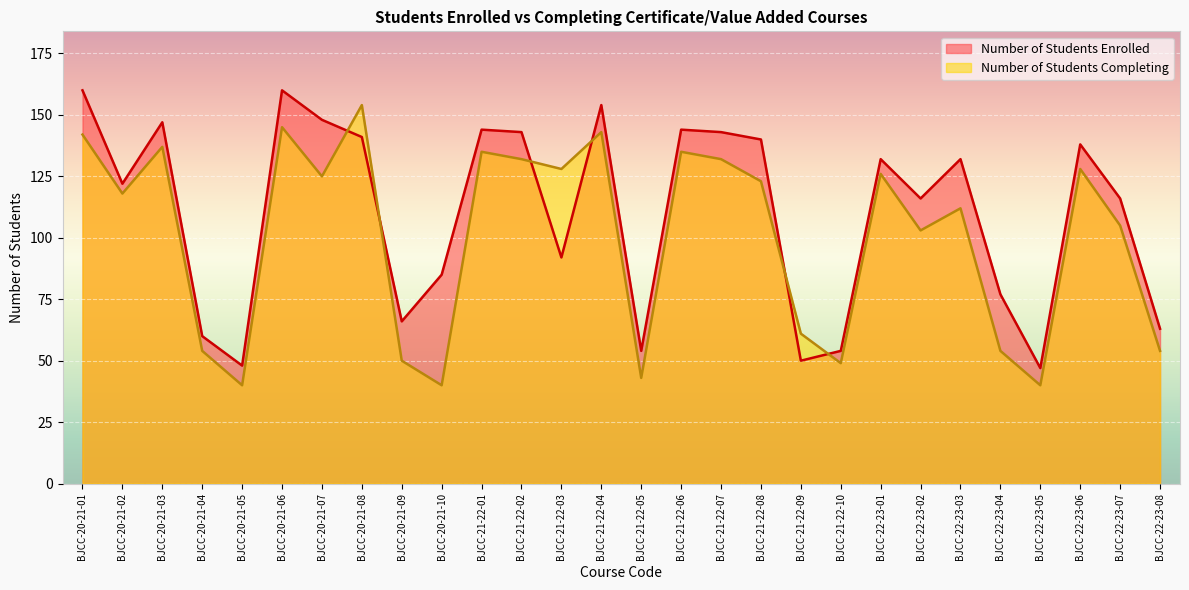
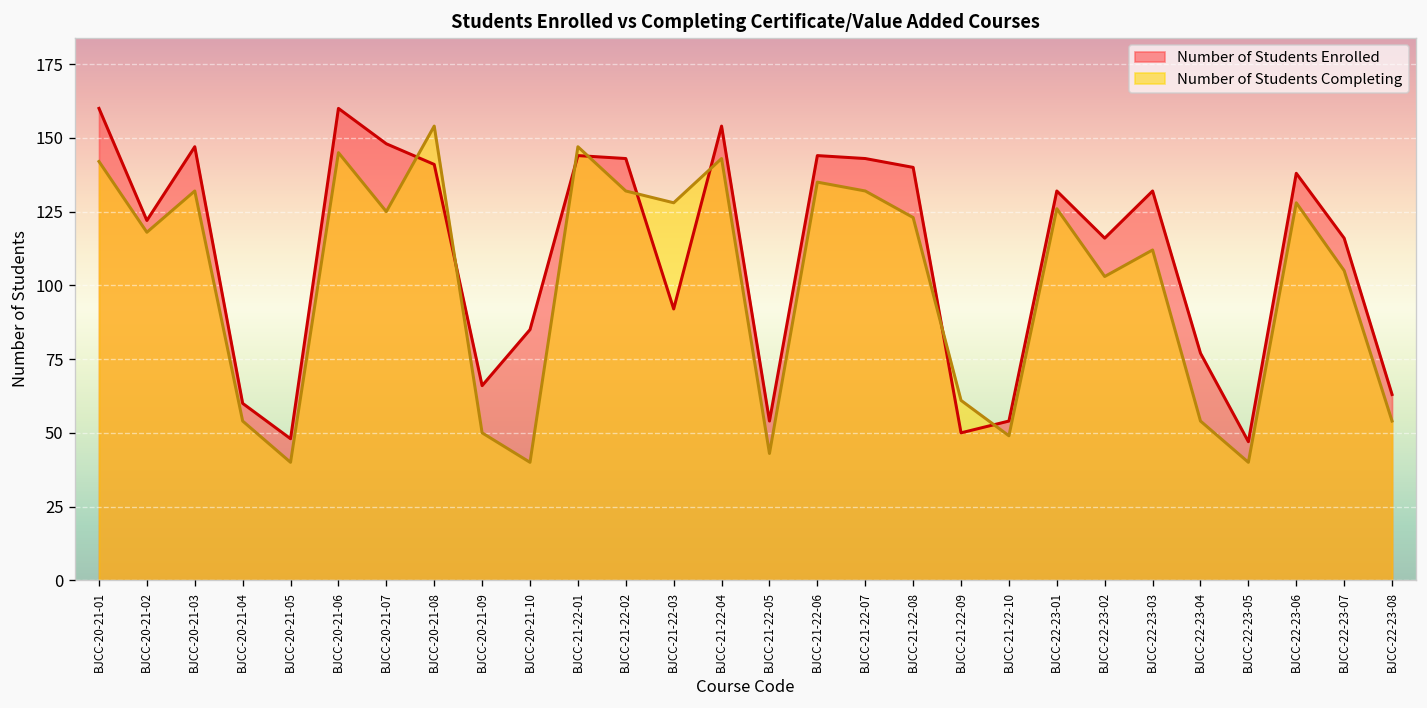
  {
    "Number of Students Enrolled": {
      "BJCC-20-21-01": 160,
      "BJCC-20-21-02": 122,
      "BJCC-20-21-03": 147,
      "BJCC-20-21-04": 60,
      "BJCC-20-21-05": 48,
      "BJCC-20-21-06": 160,
      "BJCC-20-21-07": 148,
      "BJCC-20-21-08": 141,
      "BJCC-20-21-09": 66,
      "BJCC-20-21-10": 85,
      "BJCC-21-22-01": 144,
      "BJCC-21-22-02": 143,
      "BJCC-21-22-03": 92,
      "BJCC-21-22-04": 154,
      "BJCC-21-22-05": 54,
      "BJCC-21-22-06": 144,
      "BJCC-21-22-07": 143,
      "BJCC-21-22-08": 140,
      "BJCC-21-22-09": 50,
      "BJCC-21-22-10": 54,
      "BJCC-22-23-01": 132,
      "BJCC-22-23-02": 116,
      "BJCC-22-23-03": 132,
      "BJCC-22-23-04": 77,
      "BJCC-22-23-05": 47,
      "BJCC-22-23-06": 138,
      "BJCC-22-23-07": 116,
      "BJCC-22-23-08": 63
    },
    "Number of Students Completing": {
      "BJCC-20-21-01": 142,
      "BJCC-20-21-02": 118,
-     "BJCC-20-21-03": 137,
+     "BJCC-20-21-03": 132,
      "BJCC-20-21-04": 54,
      "BJCC-20-21-05": 40,
      "BJCC-20-21-06": 145,
      "BJCC-20-21-07": 125,
      "BJCC-20-21-08": 154,
      "BJCC-20-21-09": 50,
      "BJCC-20-21-10": 40,
-     "BJCC-21-22-01": 135,
+     "BJCC-21-22-01": 147,
      "BJCC-21-22-02": 132,
      "BJCC-21-22-03": 128,
      "BJCC-21-22-04": 143,
      "BJCC-21-22-05": 43,
      "BJCC-21-22-06": 135,
      "BJCC-21-22-07": 132,
      "BJCC-21-22-08": 123,
      "BJCC-21-22-09": 61,
      "BJCC-21-22-10": 49,
      "BJCC-22-23-01": 126,
      "BJCC-22-23-02": 103,
      "BJCC-22-23-03": 112,
      "BJCC-22-23-04": 54,
      "BJCC-22-23-05": 40,
      "BJCC-22-23-06": 128,
      "BJCC-22-23-07": 105,
      "BJCC-22-23-08": 54
    }
  }
